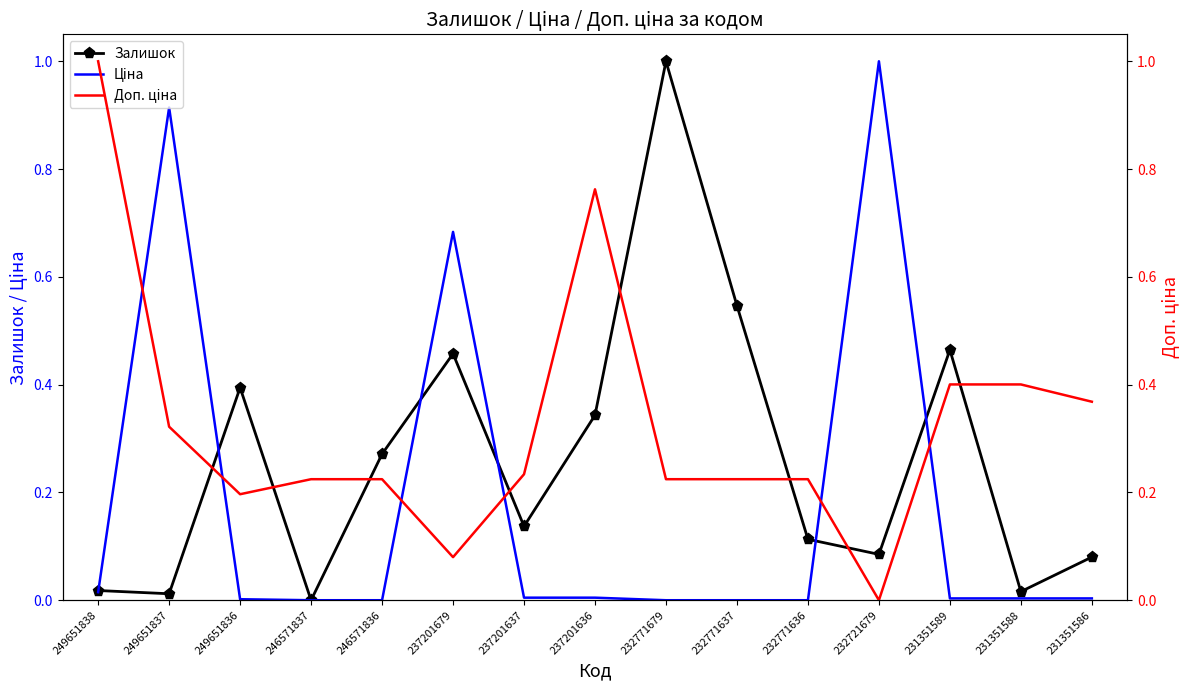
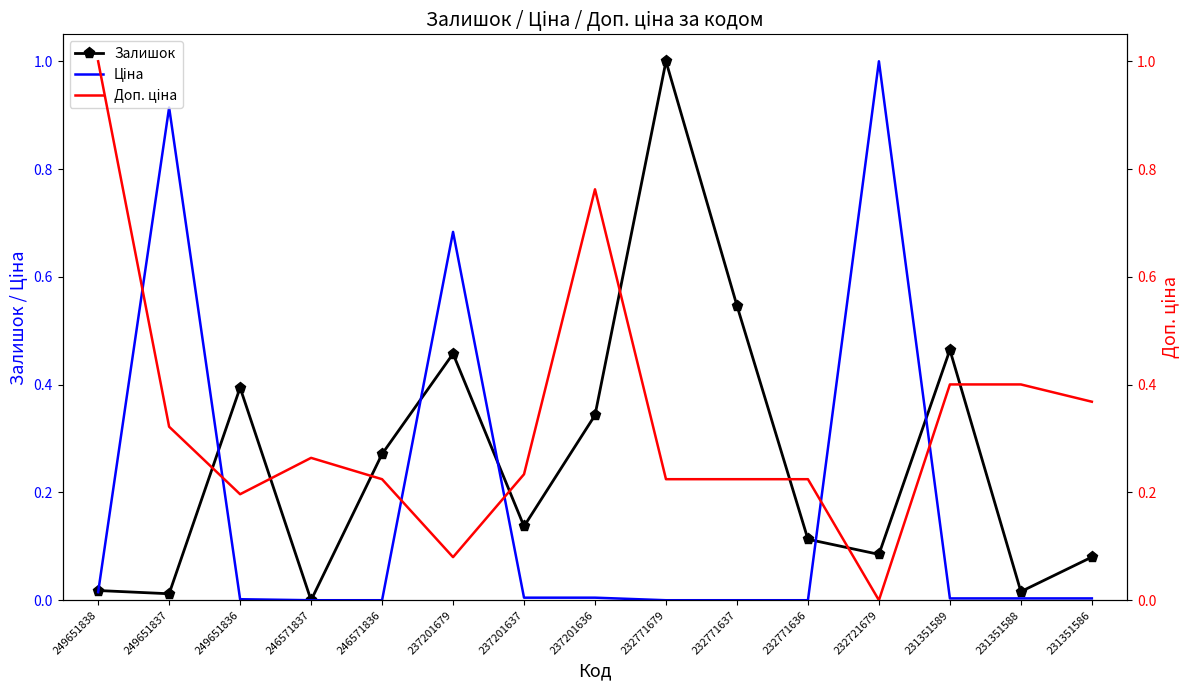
  {
    "Залишок": {
      "249651837": 0.01,
      "249651836": 0.39,
      "246571836": 0.27,
      "237201679": 0.46,
      "237201637": 0.14,
      "237201636": 0.34,
      "232771679": 1.00,
      "232771637": 0.55,
      "232771636": 0.11,
      "232721679": 0.09,
      "231351589": 0.46,
      "231351588": 0.02,
      "231351586": 0.08
    },
    "Ціна": {
      "249651836": 0.00,
      "246571836": 0.00,
      "237201679": 0.68,
      "237201637": 0.00,
      "237201636": 0.00,
      "232771679": 0.00,
      "232771637": 0.00,
      "232771636": 0.00,
      "232721679": 1.00,
      "231351589": 0.00,
      "231351588": 0.00,
      "231351586": 0.00
    },
    "Доп. ціна": {
      "249651837": 0.32,
      "249651836": 0.20,
-     "246571837": 0.22,
+     "246571837": 0.26,
      "246571836": 0.22,
      "237201679": 0.08,
      "237201637": 0.23,
      "237201636": 0.76,
      "232771679": 0.22,
      "232771637": 0.22,
      "232771636": 0.22,
      "232721679": 0.00,
      "231351589": 0.40,
      "231351588": 0.40,
      "231351586": 0.37
    }
  }
